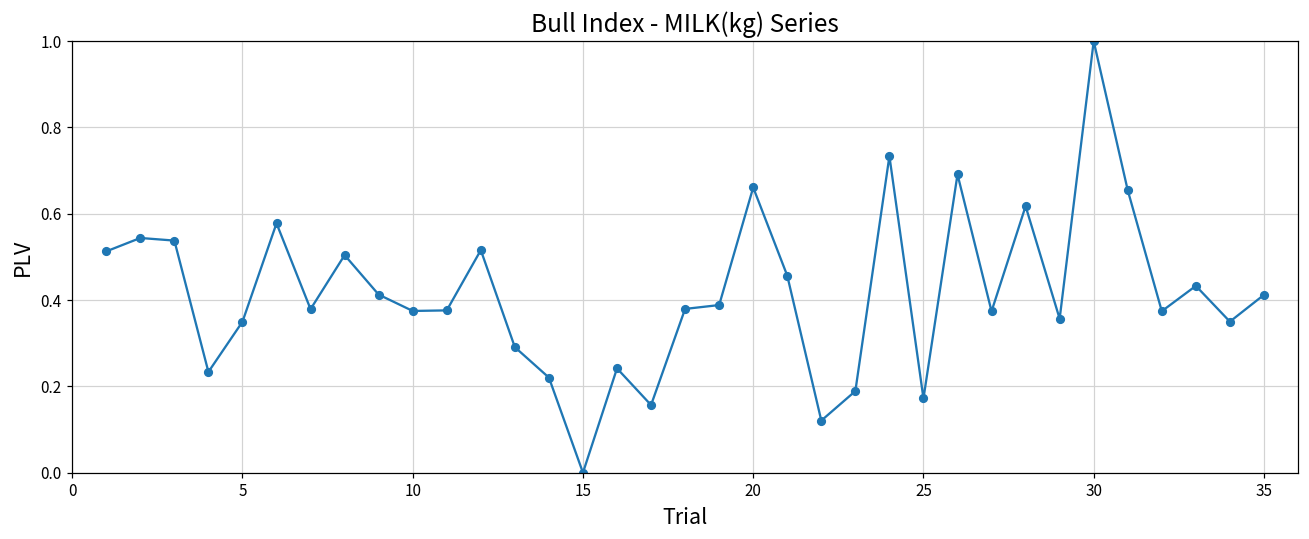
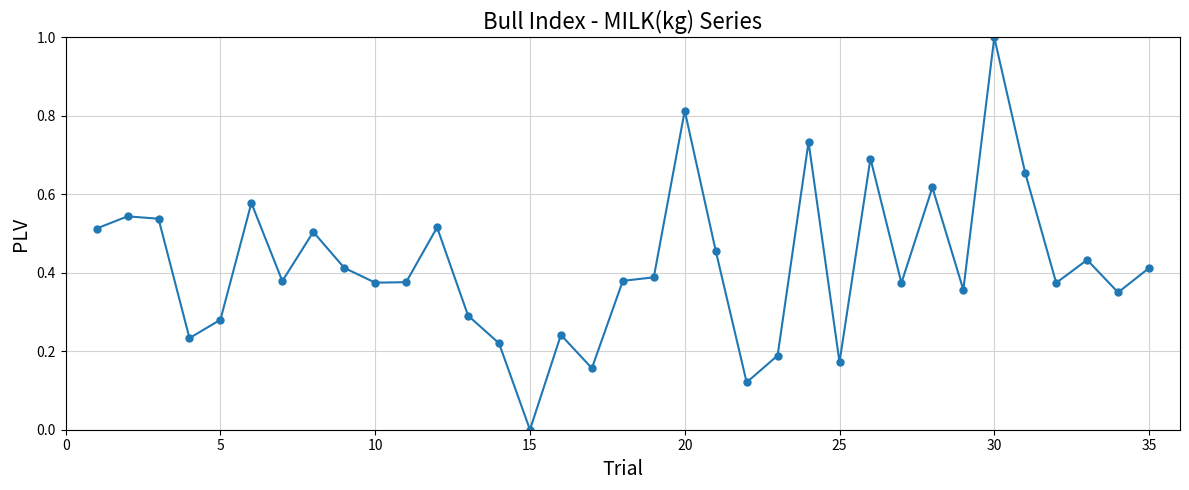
  {
-   "5": 0.35,
+   "5": 0.28,
    "10": 0.37,
    "15": 0.00,
-   "20": 0.66,
+   "20": 0.81,
    "25": 0.17,
    "30": 1.00,
    "35": 0.41
  }
